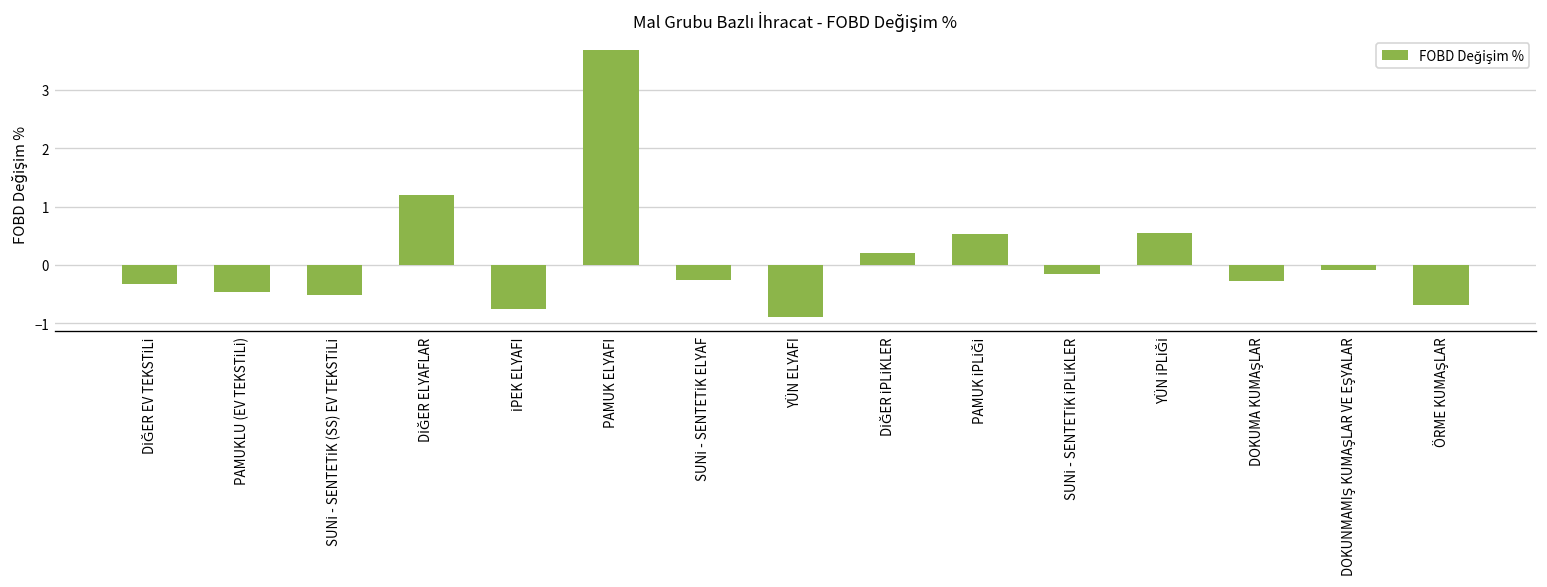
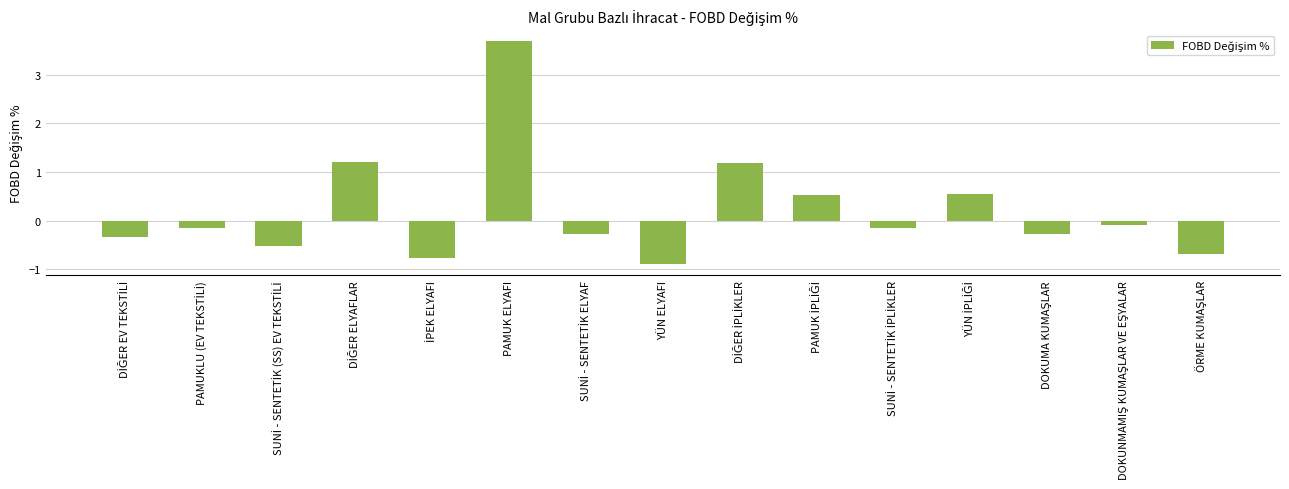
  {
    "DİĞER EV TEKSTİLİ": -0.3,
-   "PAMUKLU (EV TEKSTİLİ)": -0.5,
+   "PAMUKLU (EV TEKSTİLİ)": -0.2,
    "SUNİ - SENTETİK (SS) EV TEKSTİLİ": -0.5,
    "DİĞER ELYAFLAR": 1.2,
    "İPEK ELYAFI": -0.8,
    "PAMUK ELYAFI": 3.7,
    "SUNİ - SENTETİK ELYAF": -0.3,
    "YÜN ELYAFI": -0.9,
-   "DİĞER İPLİKLER": 0.2,
+   "DİĞER İPLİKLER": 1.2,
    "PAMUK İPLİĞİ": 0.5,
    "SUNİ - SENTETİK İPLİKLER": -0.2,
    "YÜN İPLİĞİ": 0.6,
    "DOKUMA KUMAŞLAR": -0.3,
    "DOKUNMAMIŞ KUMAŞLAR VE EŞYALAR": -0.1,
    "ÖRME KUMAŞLAR": -0.7
  }
